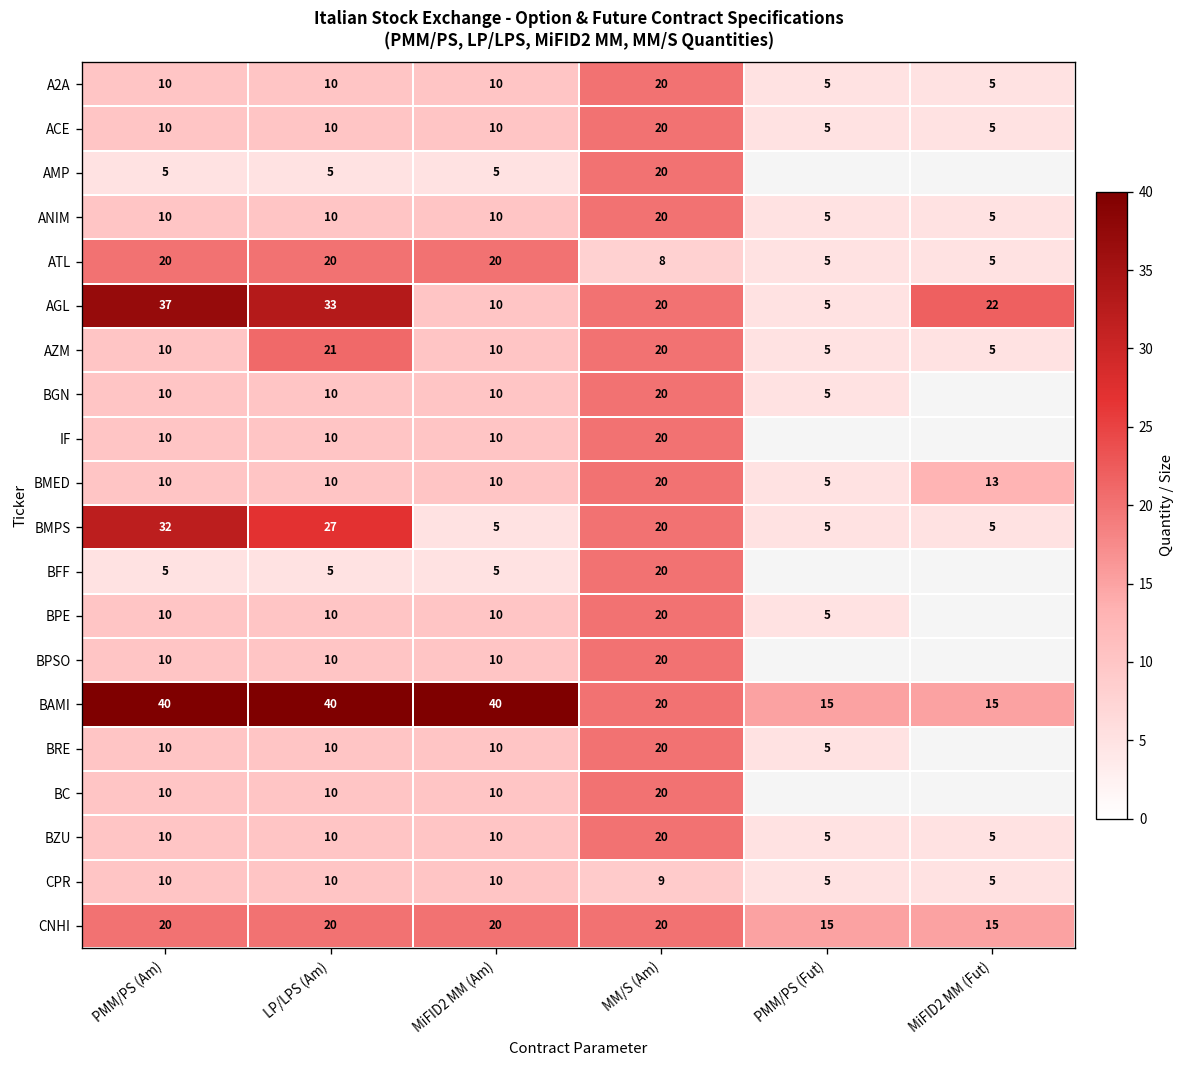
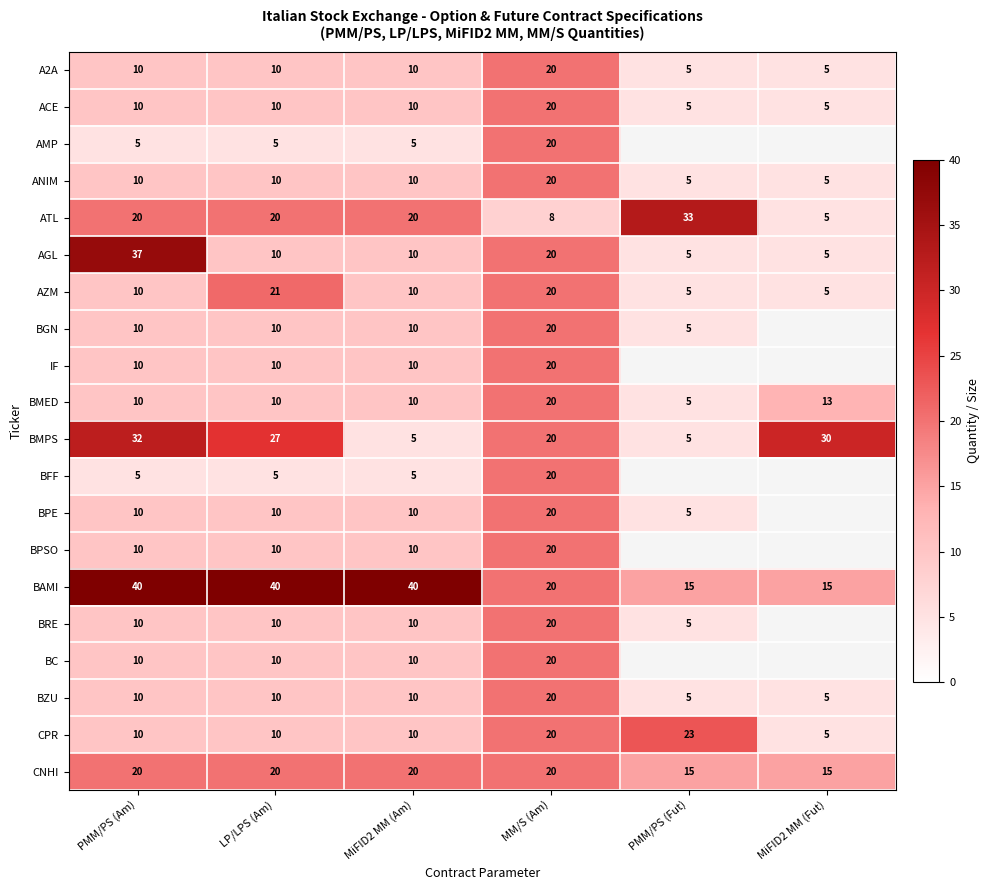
  {
    "A2A": {
      "PMM/PS (Am)": 10,
      "LP/LPS (Am)": 10,
      "MiFID2 MM (Am)": 10,
      "MM/S (Am)": 20,
      "PMM/PS (Fut)": 5,
      "MiFID2 MM (Fut)": 5
    },
    "ACE": {
      "PMM/PS (Am)": 10,
      "LP/LPS (Am)": 10,
      "MiFID2 MM (Am)": 10,
      "MM/S (Am)": 20,
      "PMM/PS (Fut)": 5,
      "MiFID2 MM (Fut)": 5
    },
    "AMP": {
      "PMM/PS (Am)": 5,
      "LP/LPS (Am)": 5,
      "MiFID2 MM (Am)": 5,
      "MM/S (Am)": 20
    },
    "ANIM": {
      "PMM/PS (Am)": 10,
      "LP/LPS (Am)": 10,
      "MiFID2 MM (Am)": 10,
      "MM/S (Am)": 20,
      "PMM/PS (Fut)": 5,
      "MiFID2 MM (Fut)": 5
    },
    "ATL": {
      "PMM/PS (Am)": 20,
      "LP/LPS (Am)": 20,
      "MiFID2 MM (Am)": 20,
      "MM/S (Am)": 8,
-     "PMM/PS (Fut)": 5,
+     "PMM/PS (Fut)": 33,
      "MiFID2 MM (Fut)": 5
    },
    "AGL": {
      "PMM/PS (Am)": 37,
-     "LP/LPS (Am)": 33,
+     "LP/LPS (Am)": 10,
      "MiFID2 MM (Am)": 10,
      "MM/S (Am)": 20,
      "PMM/PS (Fut)": 5,
-     "MiFID2 MM (Fut)": 22
+     "MiFID2 MM (Fut)": 5
    },
    "AZM": {
      "PMM/PS (Am)": 10,
      "LP/LPS (Am)": 21,
      "MiFID2 MM (Am)": 10,
      "MM/S (Am)": 20,
      "PMM/PS (Fut)": 5,
      "MiFID2 MM (Fut)": 5
    },
    "BGN": {
      "PMM/PS (Am)": 10,
      "LP/LPS (Am)": 10,
      "MiFID2 MM (Am)": 10,
      "MM/S (Am)": 20,
      "PMM/PS (Fut)": 5
    },
    "IF": {
      "PMM/PS (Am)": 10,
      "LP/LPS (Am)": 10,
      "MiFID2 MM (Am)": 10,
      "MM/S (Am)": 20
    },
    "BMED": {
      "PMM/PS (Am)": 10,
      "LP/LPS (Am)": 10,
      "MiFID2 MM (Am)": 10,
      "MM/S (Am)": 20,
      "PMM/PS (Fut)": 5,
      "MiFID2 MM (Fut)": 13
    },
    "BMPS": {
      "PMM/PS (Am)": 32,
      "LP/LPS (Am)": 27,
      "MiFID2 MM (Am)": 5,
      "MM/S (Am)": 20,
      "PMM/PS (Fut)": 5,
-     "MiFID2 MM (Fut)": 5
+     "MiFID2 MM (Fut)": 30
    },
    "BFF": {
      "PMM/PS (Am)": 5,
      "LP/LPS (Am)": 5,
      "MiFID2 MM (Am)": 5,
      "MM/S (Am)": 20
    },
    "BPE": {
      "PMM/PS (Am)": 10,
      "LP/LPS (Am)": 10,
      "MiFID2 MM (Am)": 10,
      "MM/S (Am)": 20,
      "PMM/PS (Fut)": 5
    },
    "BPSO": {
      "PMM/PS (Am)": 10,
      "LP/LPS (Am)": 10,
      "MiFID2 MM (Am)": 10,
      "MM/S (Am)": 20
    },
    "BAMI": {
      "PMM/PS (Am)": 40,
      "LP/LPS (Am)": 40,
      "MiFID2 MM (Am)": 40,
      "MM/S (Am)": 20,
      "PMM/PS (Fut)": 15,
      "MiFID2 MM (Fut)": 15
    },
    "BRE": {
      "PMM/PS (Am)": 10,
      "LP/LPS (Am)": 10,
      "MiFID2 MM (Am)": 10,
      "MM/S (Am)": 20,
      "PMM/PS (Fut)": 5
    },
    "BC": {
      "PMM/PS (Am)": 10,
      "LP/LPS (Am)": 10,
      "MiFID2 MM (Am)": 10,
      "MM/S (Am)": 20
    },
    "BZU": {
      "PMM/PS (Am)": 10,
      "LP/LPS (Am)": 10,
      "MiFID2 MM (Am)": 10,
      "MM/S (Am)": 20,
      "PMM/PS (Fut)": 5,
      "MiFID2 MM (Fut)": 5
    },
    "CPR": {
      "PMM/PS (Am)": 10,
      "LP/LPS (Am)": 10,
      "MiFID2 MM (Am)": 10,
-     "MM/S (Am)": 9,
-     "PMM/PS (Fut)": 5,
+     "MM/S (Am)": 20,
+     "PMM/PS (Fut)": 23,
      "MiFID2 MM (Fut)": 5
    },
    "CNHI": {
      "PMM/PS (Am)": 20,
      "LP/LPS (Am)": 20,
      "MiFID2 MM (Am)": 20,
      "MM/S (Am)": 20,
      "PMM/PS (Fut)": 15,
      "MiFID2 MM (Fut)": 15
    }
  }
